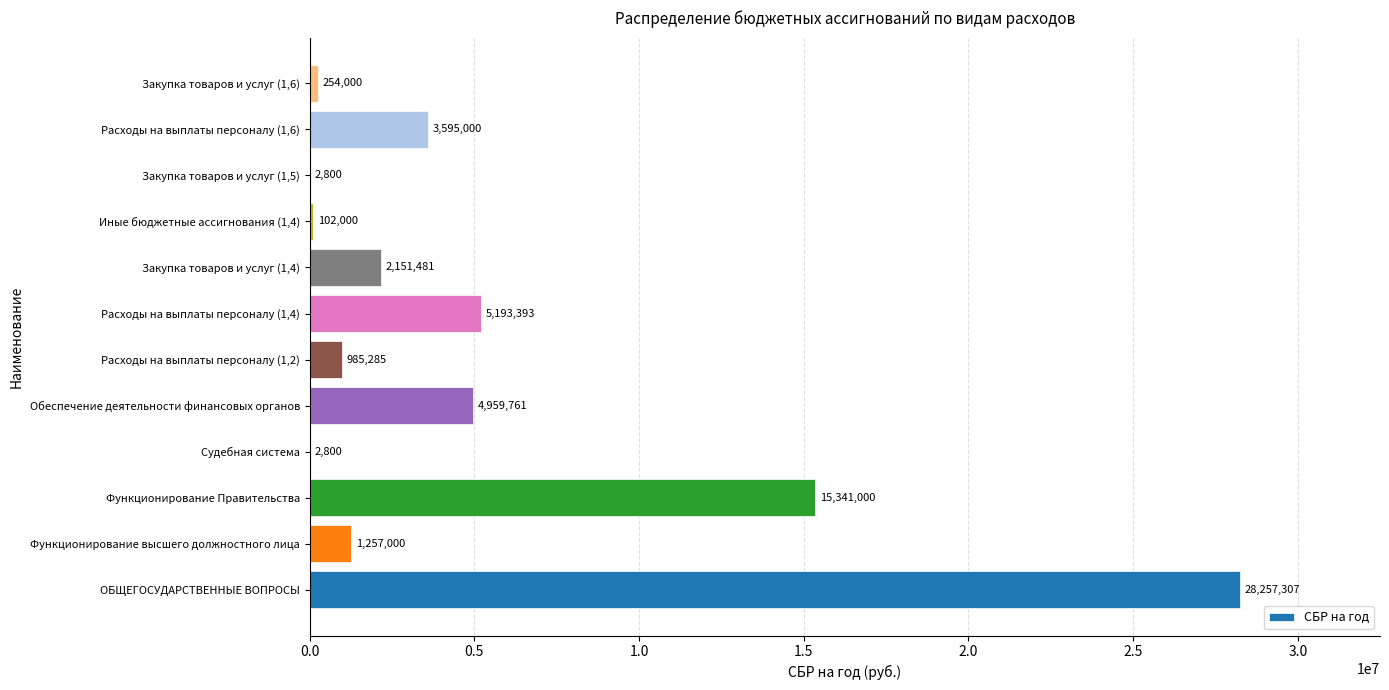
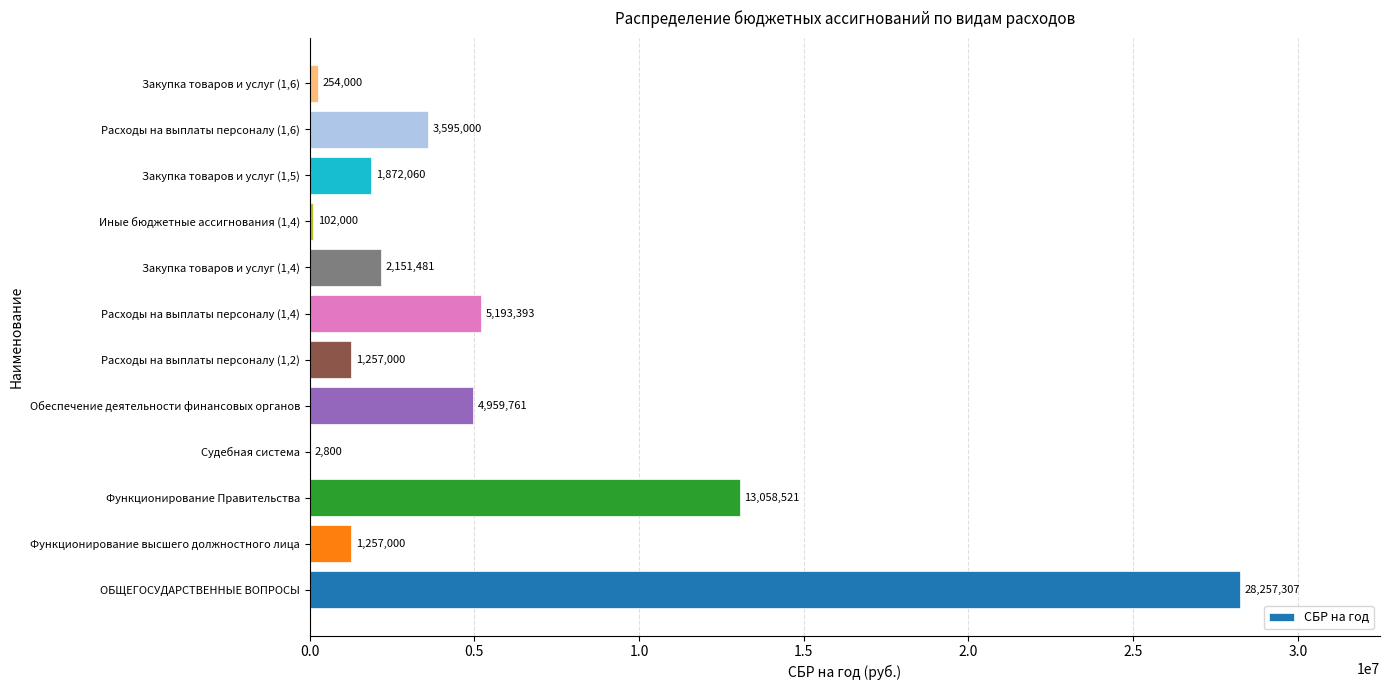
  {
    "Закупка товаров и услуг (1,6)": "254,000",
    "Расходы на выплаты персоналу (1,6)": "3,595,000",
-   "Закупка товаров и услуг (1,5)": "2,800",
+   "Закупка товаров и услуг (1,5)": "1,872,060",
    "Иные бюджетные ассигнования (1,4)": "102,000",
    "Закупка товаров и услуг (1,4)": "2,151,481",
    "Расходы на выплаты персоналу (1,4)": "5,193,393",
-   "Расходы на выплаты персоналу (1,2)": "985,285",
+   "Расходы на выплаты персоналу (1,2)": "1,257,000",
    "Обеспечение деятельности финансовых органов": "4,959,761",
    "Судебная система": "2,800",
-   "Функционирование Правительства": "15,341,000",
+   "Функционирование Правительства": "13,058,521",
    "Функционирование высшего должностного лица": "1,257,000",
    "ОБЩЕГОСУДАРСТВЕННЫЕ ВОПРОСЫ": "28,257,307"
  }
